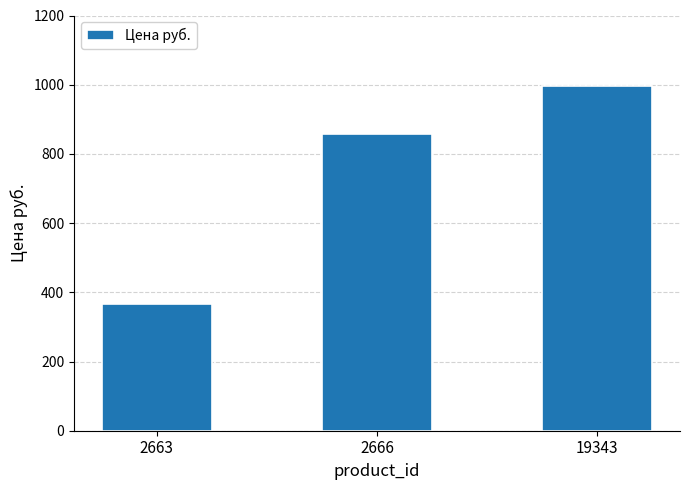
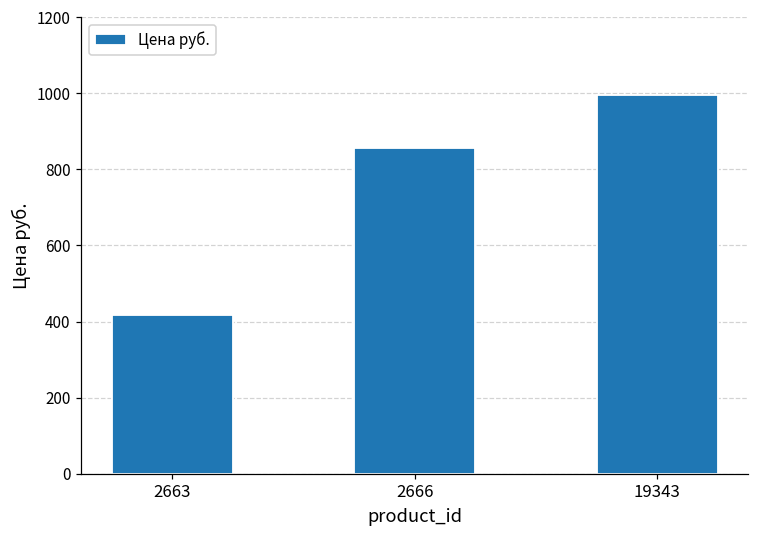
  {
-   "2663": 370,
+   "2663": 420,
    "2666": 860,
    "19343": 1000
  }
